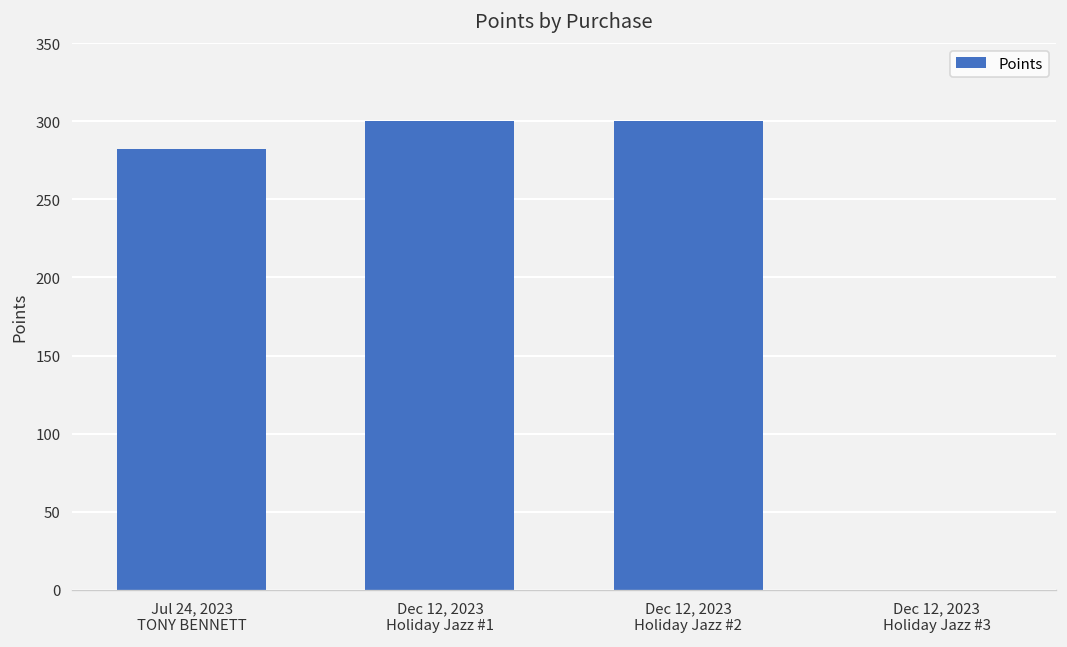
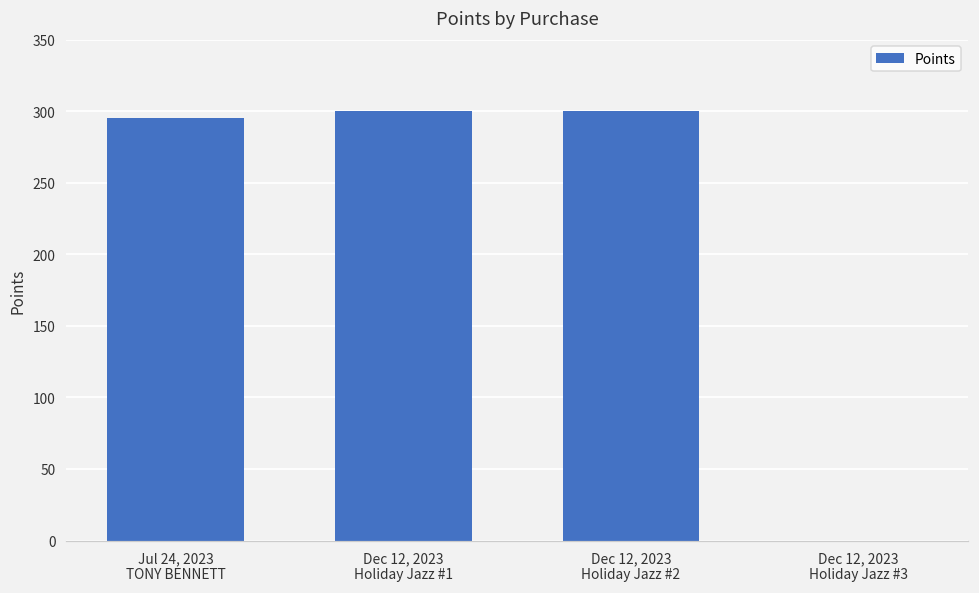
  {
-   "Jul 24, 2023 TONY BENNETT": 283,
+   "Jul 24, 2023 TONY BENNETT": 295,
    "Dec 12, 2023 Holiday Jazz #1": 300,
    "Dec 12, 2023 Holiday Jazz #2": 300,
    "Dec 12, 2023 Holiday Jazz #3": 0
  }
